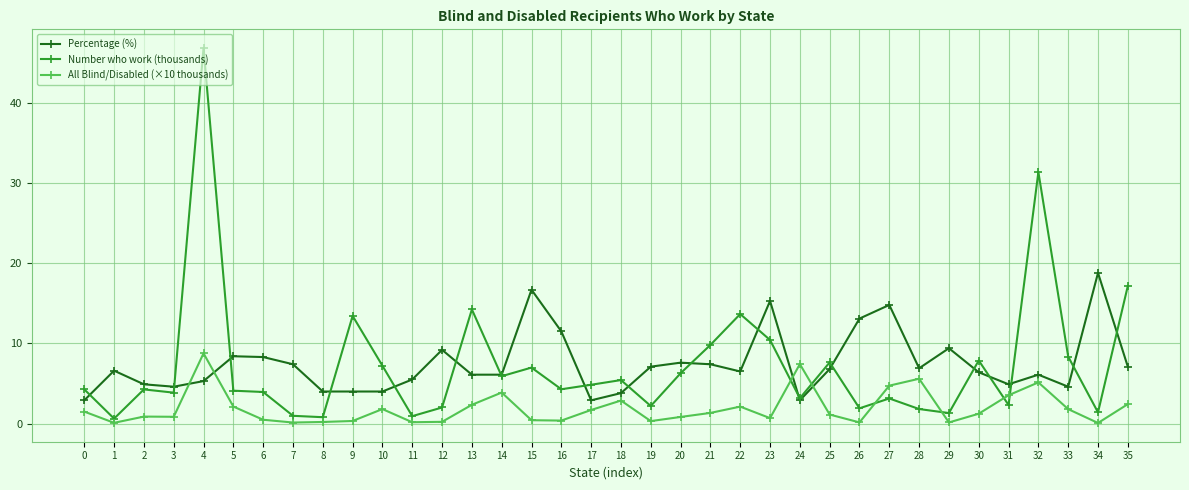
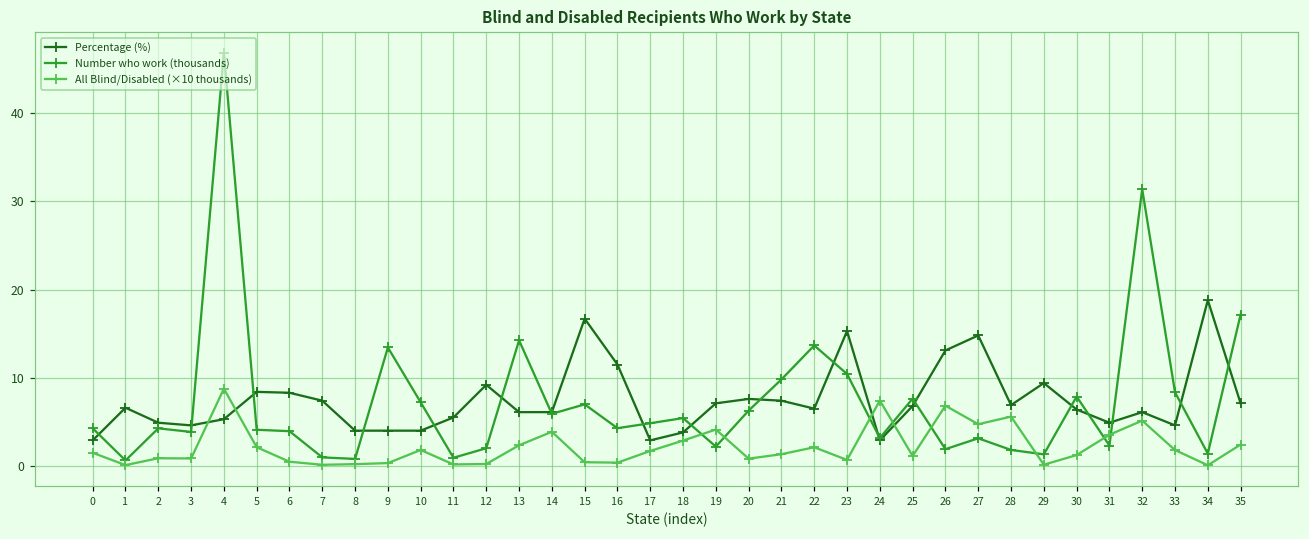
  {
    "All Blind/Disabled (×10 thousands)": {
      "0": 1,
      "1": 0,
      "2": 1,
      "3": 1,
      "4": 9,
      "5": 2,
      "6": 0,
      "7": 0,
      "8": 0,
      "9": 0,
      "10": 2,
      "11": 0,
      "12": 0,
      "13": 2,
      "14": 4,
      "15": 0,
      "16": 0,
      "17": 2,
      "18": 3,
-     "19": 0,
+     "19": 4,
      "20": 1,
      "21": 1,
      "22": 2,
      "23": 1,
      "24": 7,
      "25": 1,
-     "26": 0,
+     "26": 7,
      "27": 5,
      "28": 6,
      "29": 0,
      "30": 1,
      "31": 4,
      "32": 5,
      "33": 2,
      "34": 0,
      "35": 2
    }
  }
